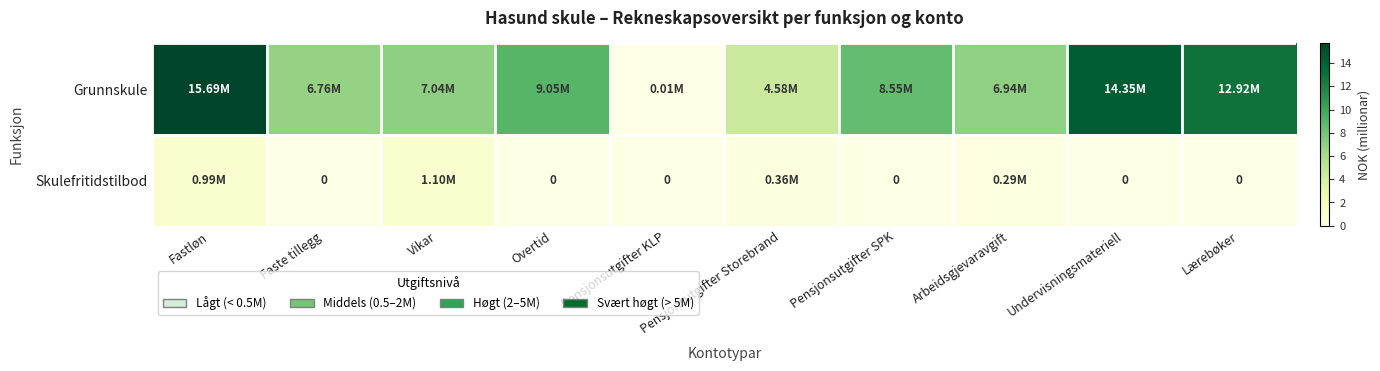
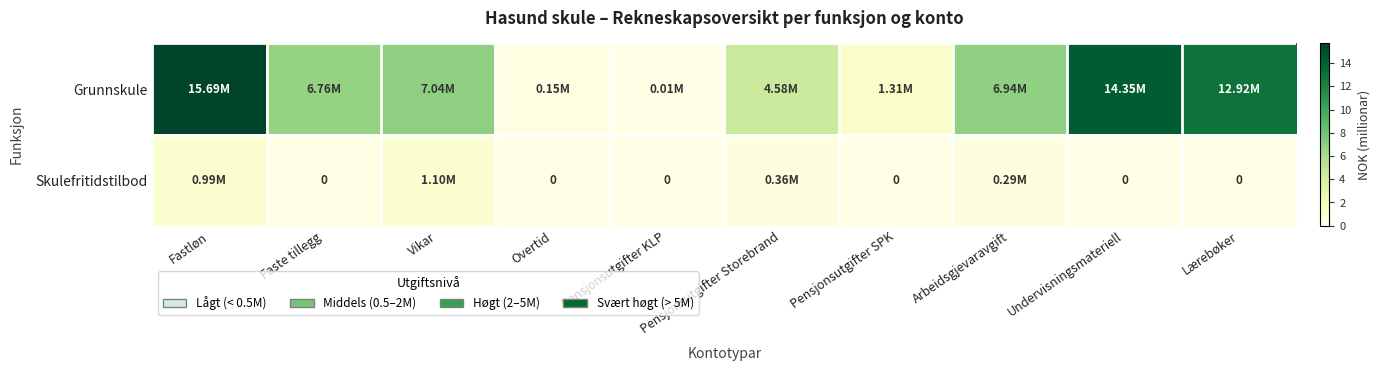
  {
    "Grunnskule": {
      "Fastløn": "15.69M",
      "Faste tillegg": "6.76M",
      "Vikar": "7.04M",
-     "Overtid": "9.05M",
+     "Overtid": "0.15M",
      "Pensjonsutgifter KLP": "0.01M",
      "Pensjonsutgifter Storebrand": "4.58M",
-     "Pensjonsutgifter SPK": "8.55M",
+     "Pensjonsutgifter SPK": "1.31M",
      "Arbeidsgjevaravgift": "6.94M",
      "Undervisningsmateriell": "14.35M",
      "Lærebøker": "12.92M"
    },
    "Skulefritidstilbod": {
      "Fastløn": "0.99M",
      "Faste tillegg": "0",
      "Vikar": "1.10M",
      "Overtid": "0",
      "Pensjonsutgifter KLP": "0",
      "Pensjonsutgifter Storebrand": "0.36M",
      "Pensjonsutgifter SPK": "0",
      "Arbeidsgjevaravgift": "0.29M",
      "Undervisningsmateriell": "0",
      "Lærebøker": "0"
    }
  }
